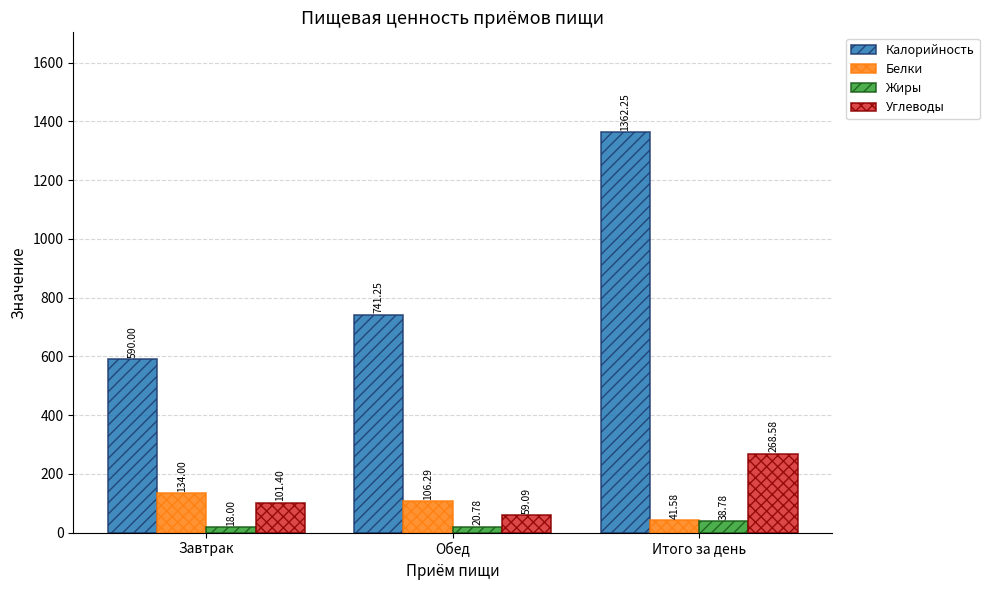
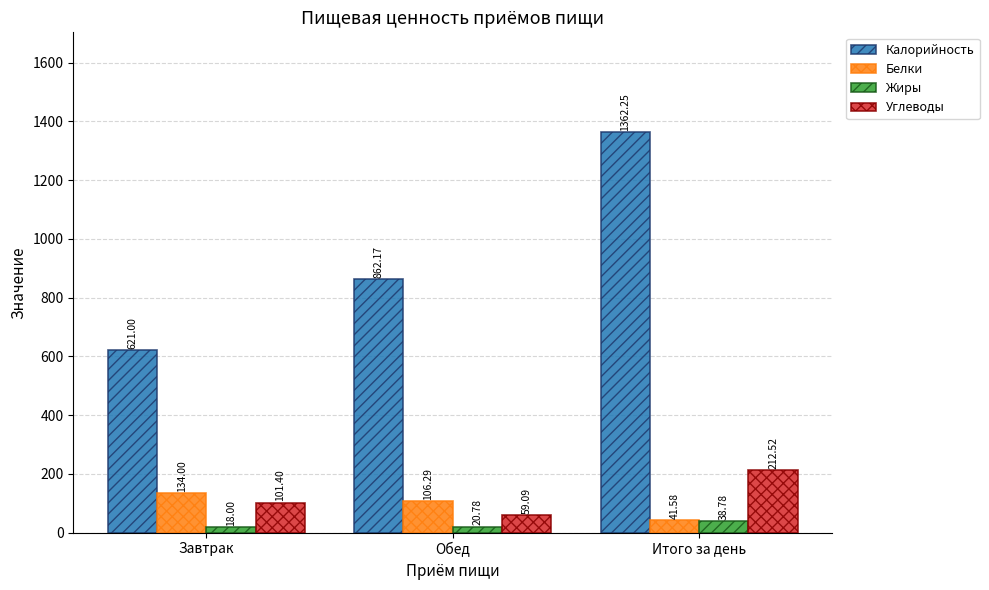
  {
    "Калорийность": {
-     "Завтрак": 590.00,
-     "Обед": 741.25,
+     "Завтрак": 621.00,
+     "Обед": 862.17,
      "Итого за день": 1362.25
    },
    "Белки": {
      "Завтрак": 134.00,
      "Обед": 106.29,
      "Итого за день": 41.58
    },
    "Жиры": {
      "Завтрак": 18.00,
      "Обед": 20.78,
      "Итого за день": 38.78
    },
    "Углеводы": {
      "Завтрак": 101.40,
      "Обед": 59.09,
-     "Итого за день": 268.58
+     "Итого за день": 212.52
    }
  }
